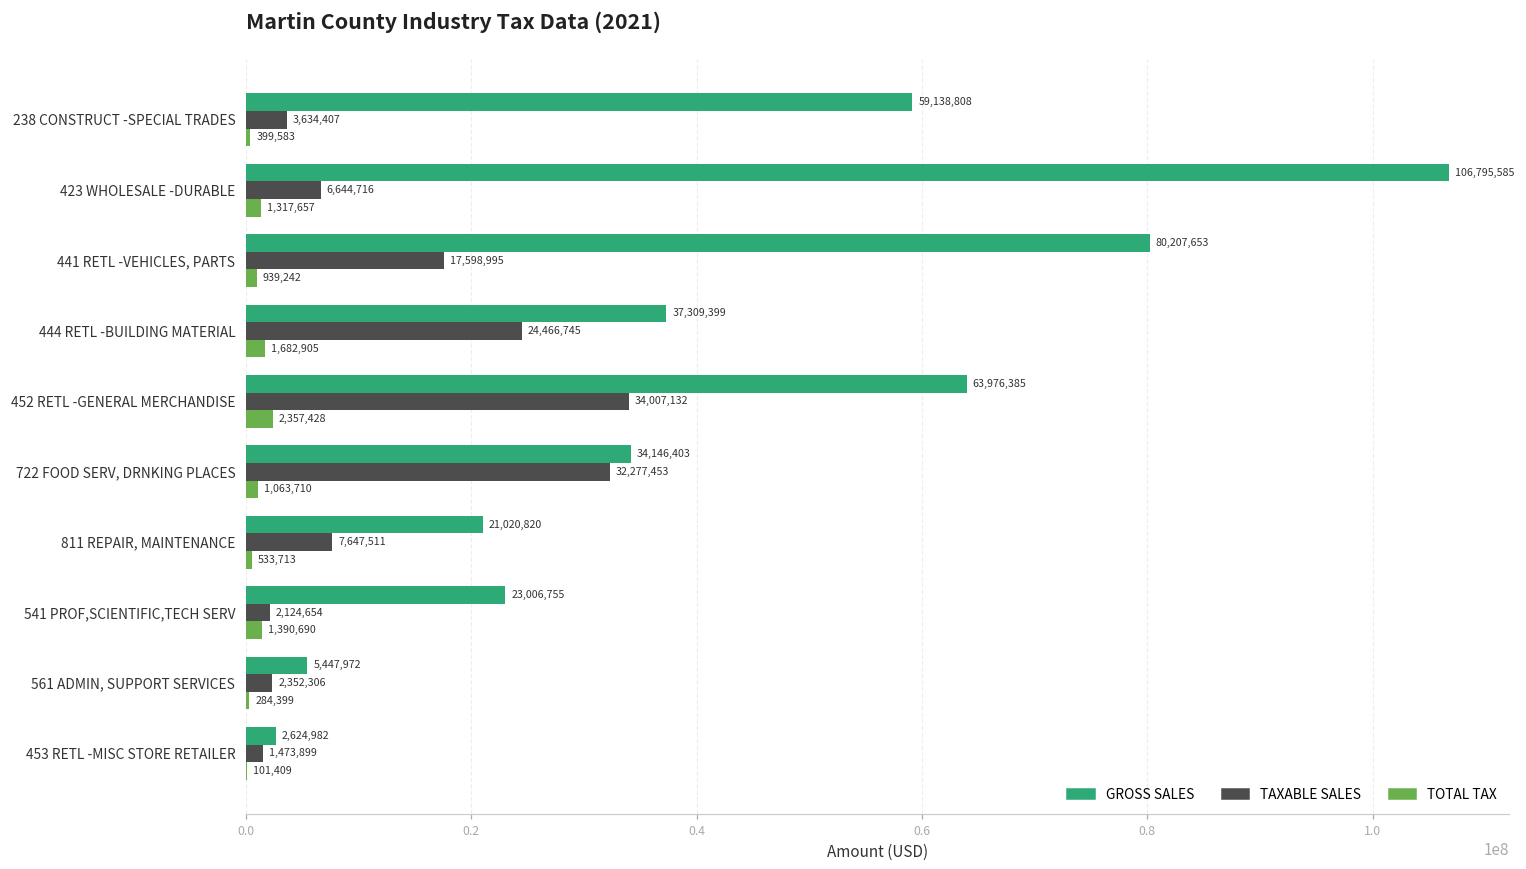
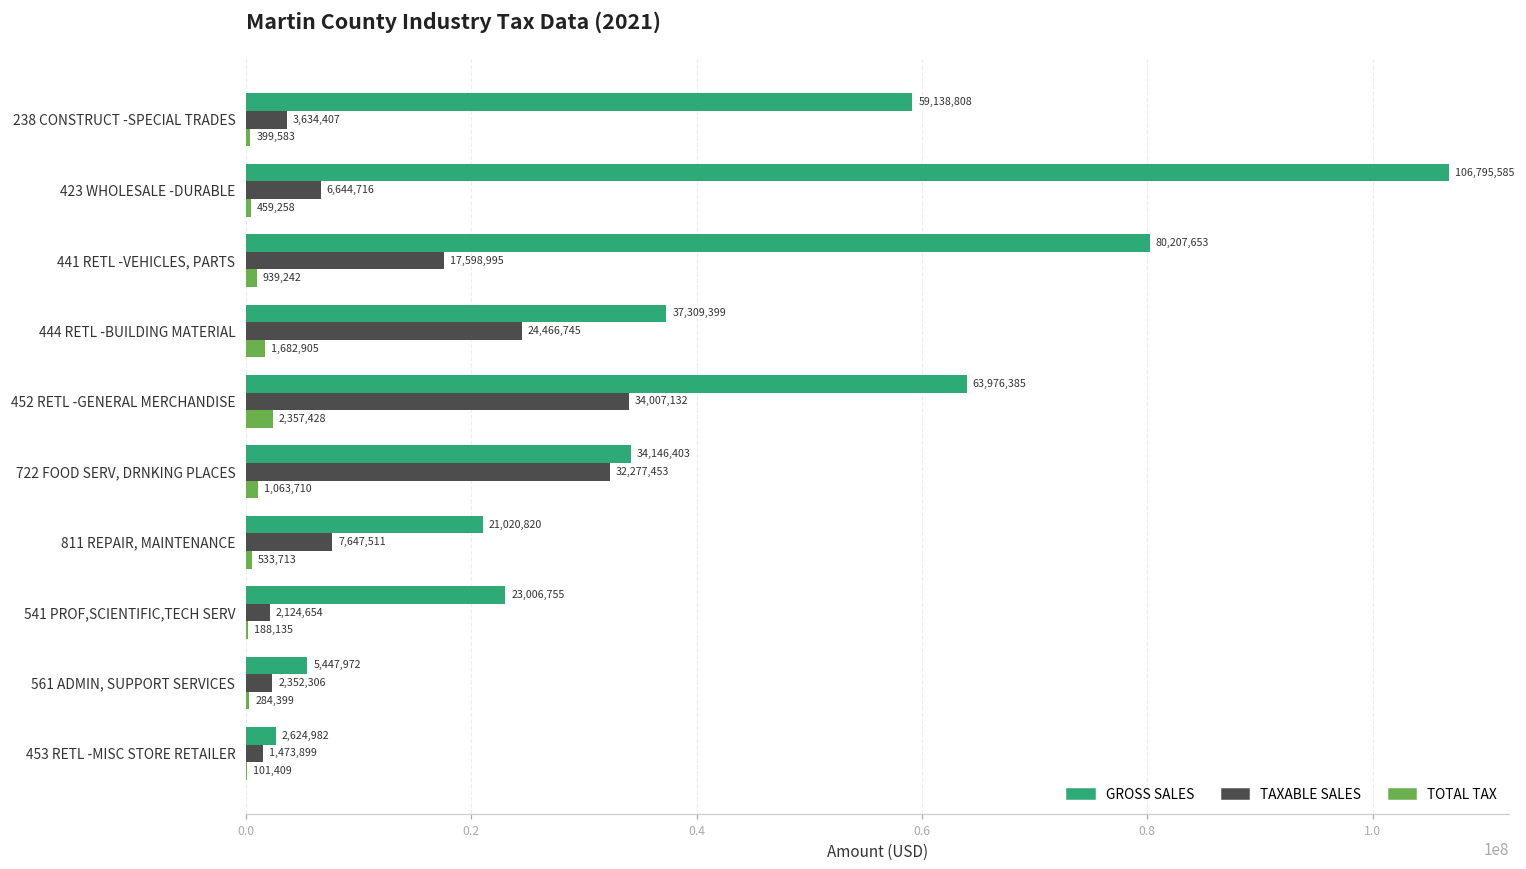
  {
    "GROSS SALES": {
      "238 CONSTRUCT -SPECIAL TRADES": "59,138,808",
      "423 WHOLESALE -DURABLE": "106,795,585",
      "441 RETL -VEHICLES, PARTS": "80,207,653",
      "444 RETL -BUILDING MATERIAL": "37,309,399",
      "452 RETL -GENERAL MERCHANDISE": "63,976,385",
      "722 FOOD SERV, DRNKING PLACES": "34,146,403",
      "811 REPAIR, MAINTENANCE": "21,020,820",
      "541 PROF,SCIENTIFIC,TECH SERV": "23,006,755",
      "561 ADMIN, SUPPORT SERVICES": "5,447,972",
      "453 RETL -MISC STORE RETAILER": "2,624,982"
    },
    "TAXABLE SALES": {
      "238 CONSTRUCT -SPECIAL TRADES": "3,634,407",
      "423 WHOLESALE -DURABLE": "6,644,716",
      "441 RETL -VEHICLES, PARTS": "17,598,995",
      "444 RETL -BUILDING MATERIAL": "24,466,745",
      "452 RETL -GENERAL MERCHANDISE": "34,007,132",
      "722 FOOD SERV, DRNKING PLACES": "32,277,453",
      "811 REPAIR, MAINTENANCE": "7,647,511",
      "541 PROF,SCIENTIFIC,TECH SERV": "2,124,654",
      "561 ADMIN, SUPPORT SERVICES": "2,352,306",
      "453 RETL -MISC STORE RETAILER": "1,473,899"
    },
    "TOTAL TAX": {
      "238 CONSTRUCT -SPECIAL TRADES": "399,583",
-     "423 WHOLESALE -DURABLE": "1,317,657",
+     "423 WHOLESALE -DURABLE": "459,258",
      "441 RETL -VEHICLES, PARTS": "939,242",
      "444 RETL -BUILDING MATERIAL": "1,682,905",
      "452 RETL -GENERAL MERCHANDISE": "2,357,428",
      "722 FOOD SERV, DRNKING PLACES": "1,063,710",
      "811 REPAIR, MAINTENANCE": "533,713",
-     "541 PROF,SCIENTIFIC,TECH SERV": "1,390,690",
+     "541 PROF,SCIENTIFIC,TECH SERV": "188,135",
      "561 ADMIN, SUPPORT SERVICES": "284,399",
      "453 RETL -MISC STORE RETAILER": "101,409"
    }
  }
